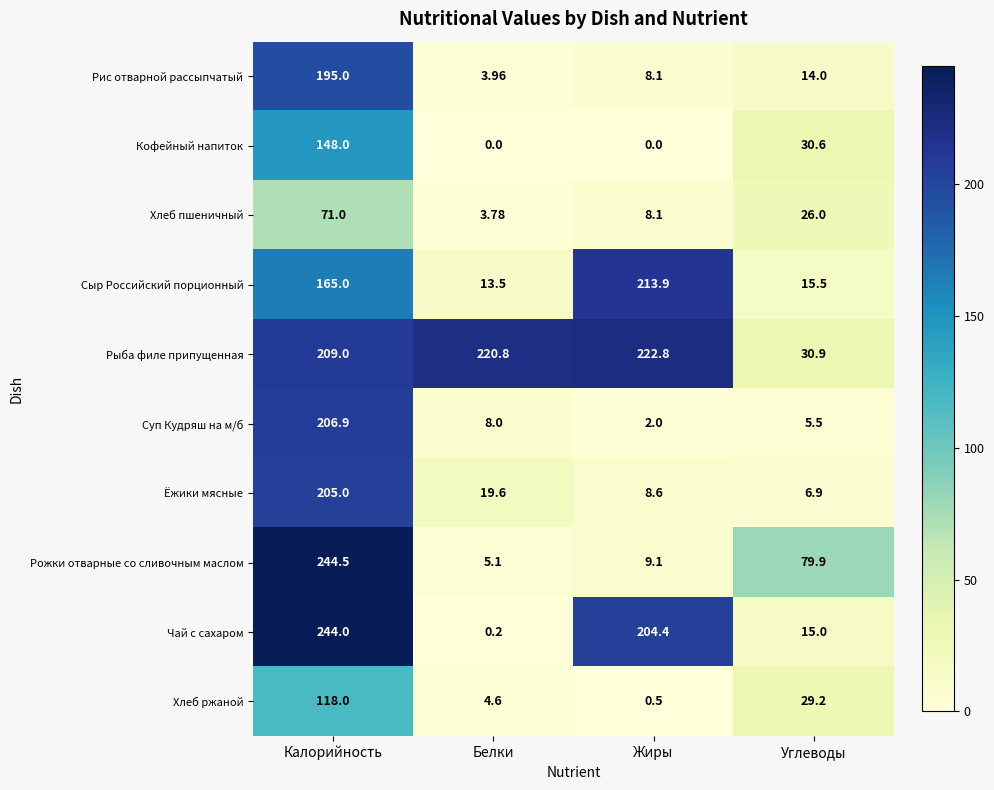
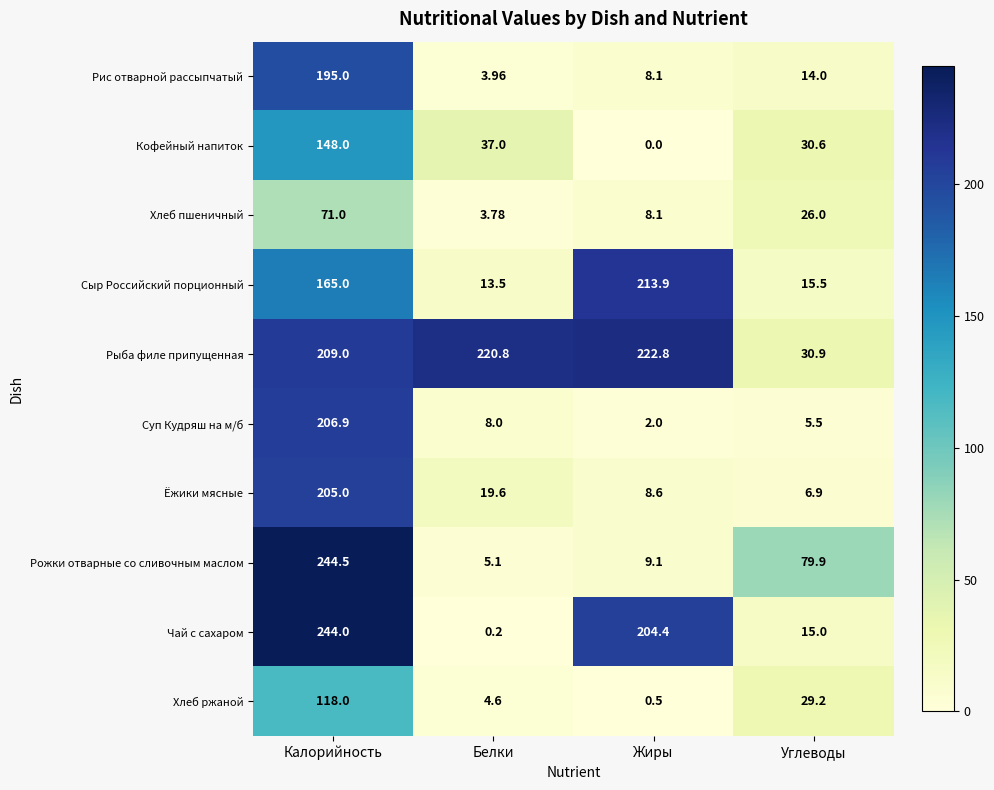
  {
    "Рис отварной рассыпчатый": {
      "Калорийность": 195.0,
      "Белки": 3.96,
      "Жиры": 8.1,
      "Углеводы": 14.0
    },
    "Кофейный напиток": {
      "Калорийность": 148.0,
-     "Белки": 0.0,
+     "Белки": 37.0,
      "Жиры": 0.0,
      "Углеводы": 30.6
    },
    "Хлеб пшеничный": {
      "Калорийность": 71.0,
      "Белки": 3.78,
      "Жиры": 8.1,
      "Углеводы": 26.0
    },
    "Сыр Российский порционный": {
      "Калорийность": 165.0,
      "Белки": 13.5,
      "Жиры": 213.9,
      "Углеводы": 15.5
    },
    "Рыба филе припущенная": {
      "Калорийность": 209.0,
      "Белки": 220.8,
      "Жиры": 222.8,
      "Углеводы": 30.9
    },
    "Суп Кудряш на м/б": {
      "Калорийность": 206.9,
      "Белки": 8.0,
      "Жиры": 2.0,
      "Углеводы": 5.5
    },
    "Ёжики мясные": {
      "Калорийность": 205.0,
      "Белки": 19.6,
      "Жиры": 8.6,
      "Углеводы": 6.9
    },
    "Рожки отварные со сливочным маслом": {
      "Калорийность": 244.5,
      "Белки": 5.1,
      "Жиры": 9.1,
      "Углеводы": 79.9
    },
    "Чай с сахаром": {
      "Калорийность": 244.0,
      "Белки": 0.2,
      "Жиры": 204.4,
      "Углеводы": 15.0
    },
    "Хлеб ржаной": {
      "Калорийность": 118.0,
      "Белки": 4.6,
      "Жиры": 0.5,
      "Углеводы": 29.2
    }
  }
